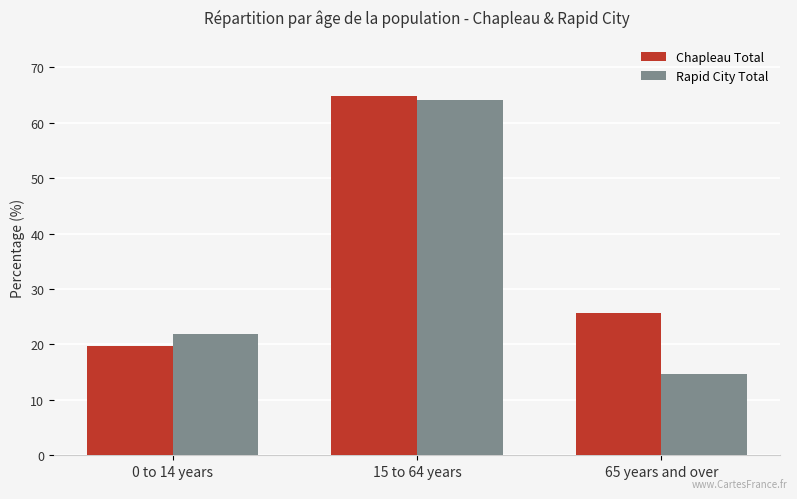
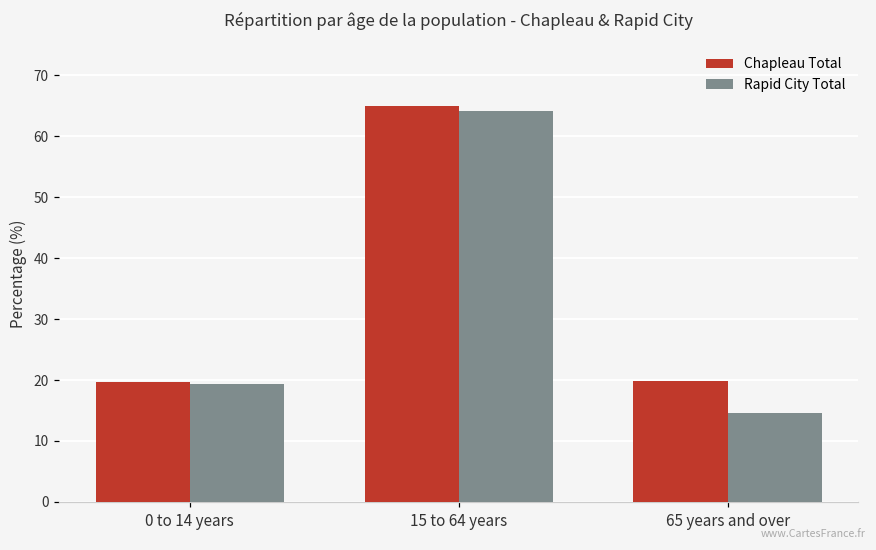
  {
    "Chapleau Total": {
      "0 to 14 years": 20,
      "15 to 64 years": 65,
-     "65 years and over": 26
+     "65 years and over": 20
    },
    "Rapid City Total": {
-     "0 to 14 years": 22,
+     "0 to 14 years": 19,
      "15 to 64 years": 64,
      "65 years and over": 15
    }
  }
